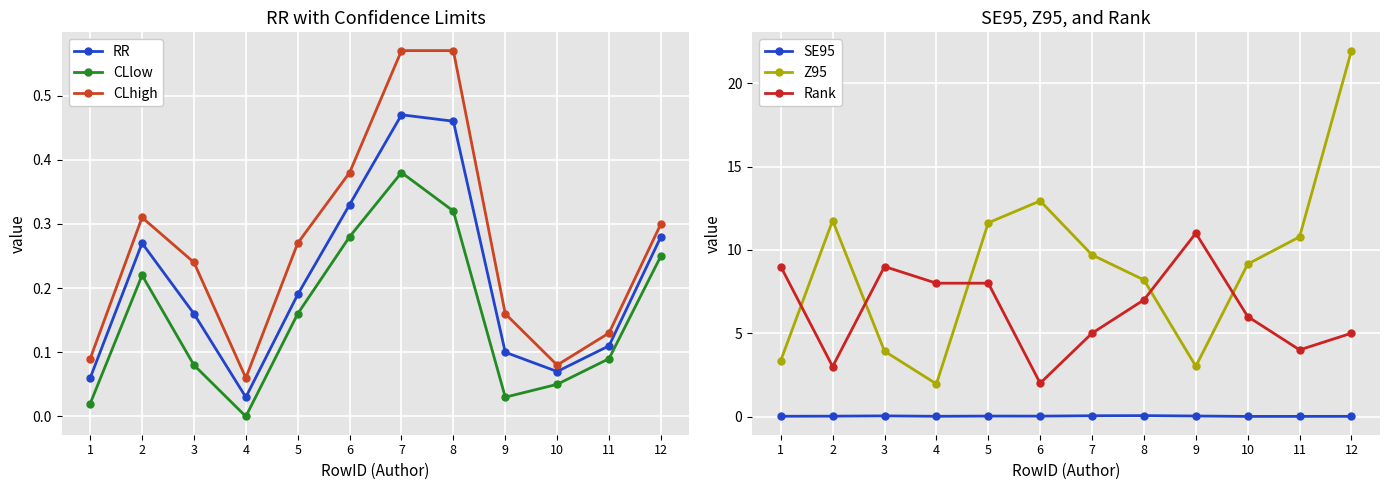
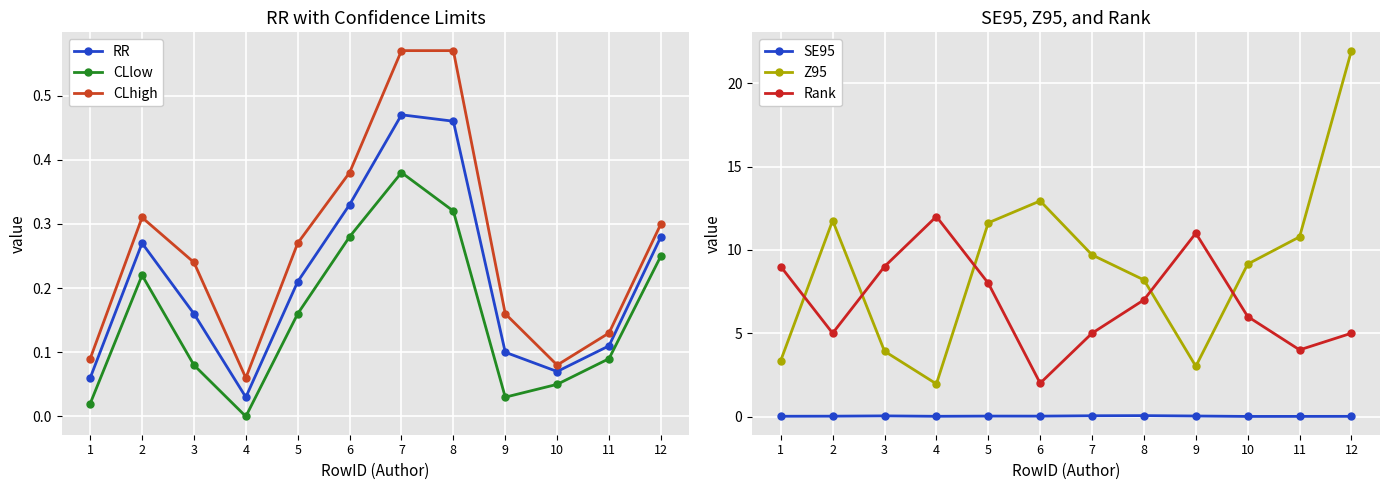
  {
    "RR with Confidence Limits": {
      "RR": {
        "1": 0.06,
        "2": 0.27,
        "3": 0.16,
        "4": 0.03,
-       "5": 0.19,
+       "5": 0.21,
        "6": 0.33,
        "7": 0.47,
        "8": 0.46,
        "9": 0.10,
        "10": 0.07,
        "11": 0.11,
        "12": 0.28
      },
      "CLlow": {
        "1": 0.02,
        "2": 0.22,
        "3": 0.08,
        "4": 0.00,
        "5": 0.16,
        "6": 0.28,
        "7": 0.38,
        "8": 0.32,
        "9": 0.03,
        "10": 0.05,
        "11": 0.09,
        "12": 0.25
      },
      "CLhigh": {
        "1": 0.09,
        "2": 0.31,
        "3": 0.24,
        "4": 0.06,
        "5": 0.27,
        "6": 0.38,
        "7": 0.57,
        "8": 0.57,
        "9": 0.16,
        "10": 0.08,
        "11": 0.13,
        "12": 0.30
      }
    },
    "SE95, Z95, and Rank": {
      "SE95": {
        "1": 0,
        "2": 0,
        "3": 0,
        "4": 0,
        "5": 0,
        "6": 0,
        "7": 0,
        "8": 0,
        "9": 0,
        "10": 0,
        "11": 0,
        "12": 0
      },
      "Z95": {
        "1": 3.4,
        "2": 11.8,
        "3": 4,
        "4": 2,
        "5": 11.6,
        "6": 13,
        "7": 9.7,
        "8": 8.2,
        "9": 3,
        "10": 9,
        "11": 10.8,
        "12": 22
      },
      "Rank": {
        "1": 9,
-       "2": 3,
+       "2": 5,
        "3": 9,
-       "4": 8,
+       "4": 12,
        "5": 8,
        "6": 2,
        "7": 5,
        "8": 7,
        "9": 11,
        "10": 6,
        "11": 4,
        "12": 5
      }
    }
  }
